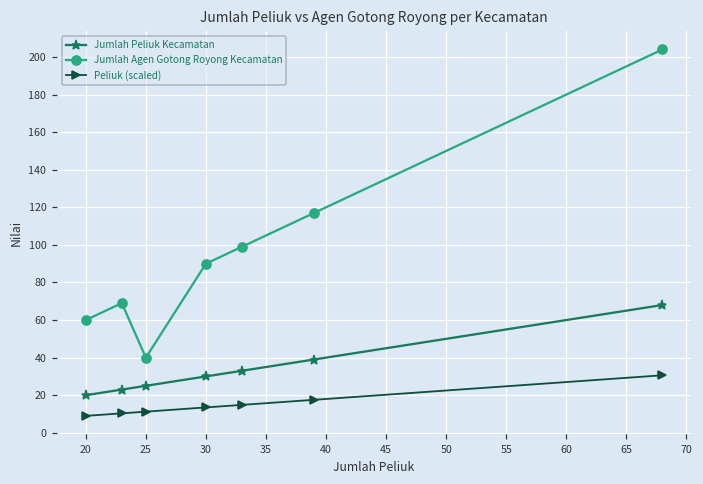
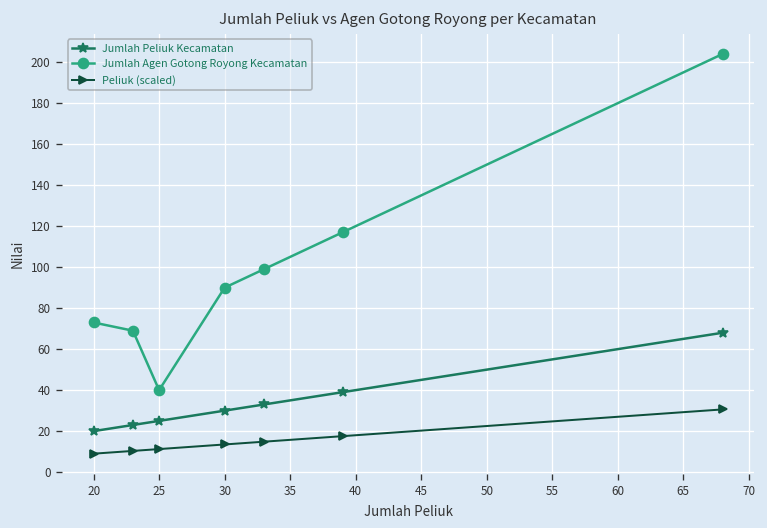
  {
    "Jumlah Agen Gotong Royong Kecamatan": {
-     "20": 60,
+     "20": 73,
      "25": 40,
      "30": 90
    }
  }
